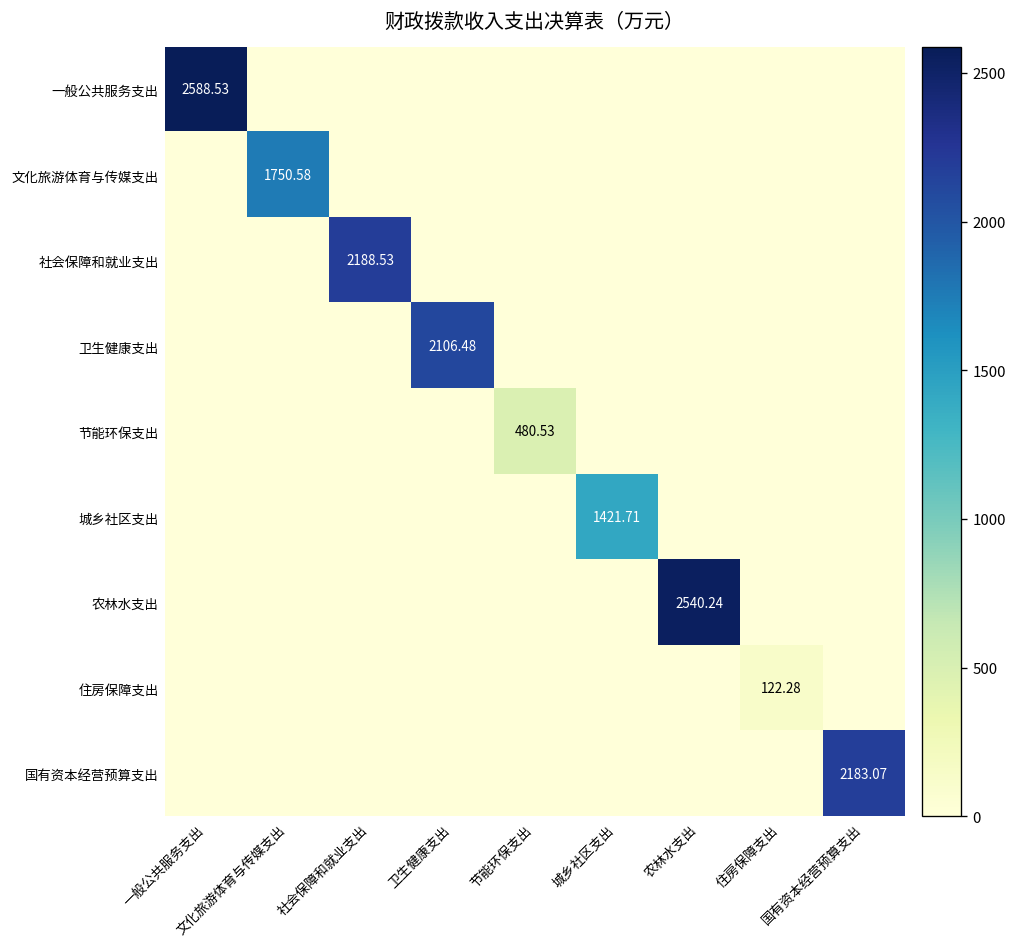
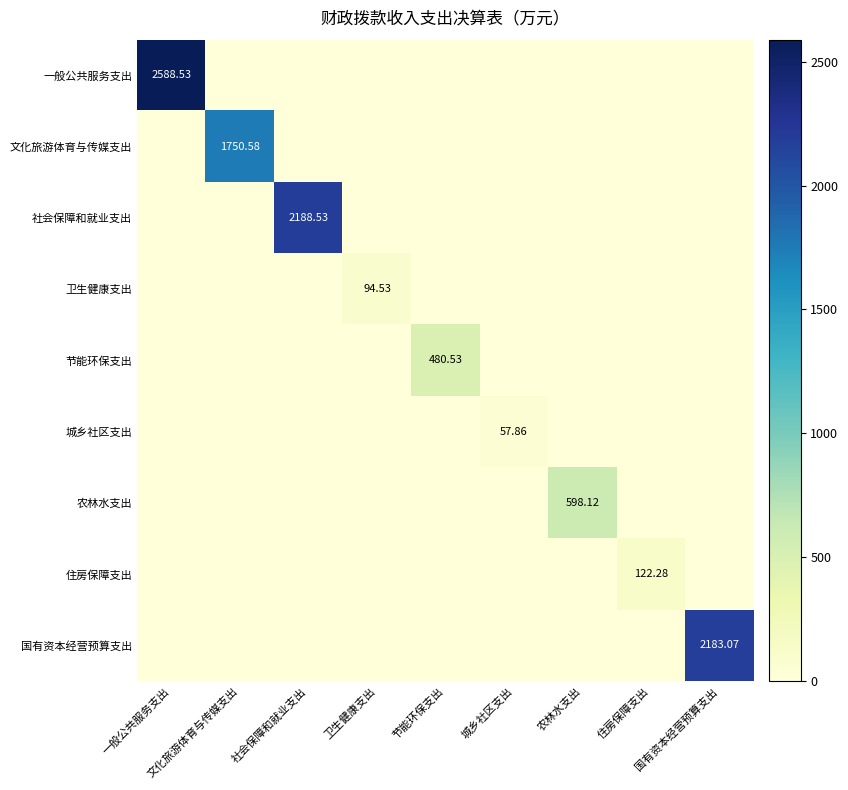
  {
    "一般公共服务支出": {
      "一般公共服务支出": 2588.53
    },
    "文化旅游体育与传媒支出": {
      "文化旅游体育与传媒支出": 1750.58
    },
    "社会保障和就业支出": {
      "社会保障和就业支出": 2188.53
    },
    "卫生健康支出": {
-     "卫生健康支出": 2106.48
+     "卫生健康支出": 94.53
    },
    "节能环保支出": {
      "节能环保支出": 480.53
    },
    "城乡社区支出": {
-     "城乡社区支出": 1421.71
+     "城乡社区支出": 57.86
    },
    "农林水支出": {
-     "农林水支出": 2540.24
+     "农林水支出": 598.12
    },
    "住房保障支出": {
      "住房保障支出": 122.28
    },
    "国有资本经营预算支出": {
      "国有资本经营预算支出": 2183.07
    }
  }
